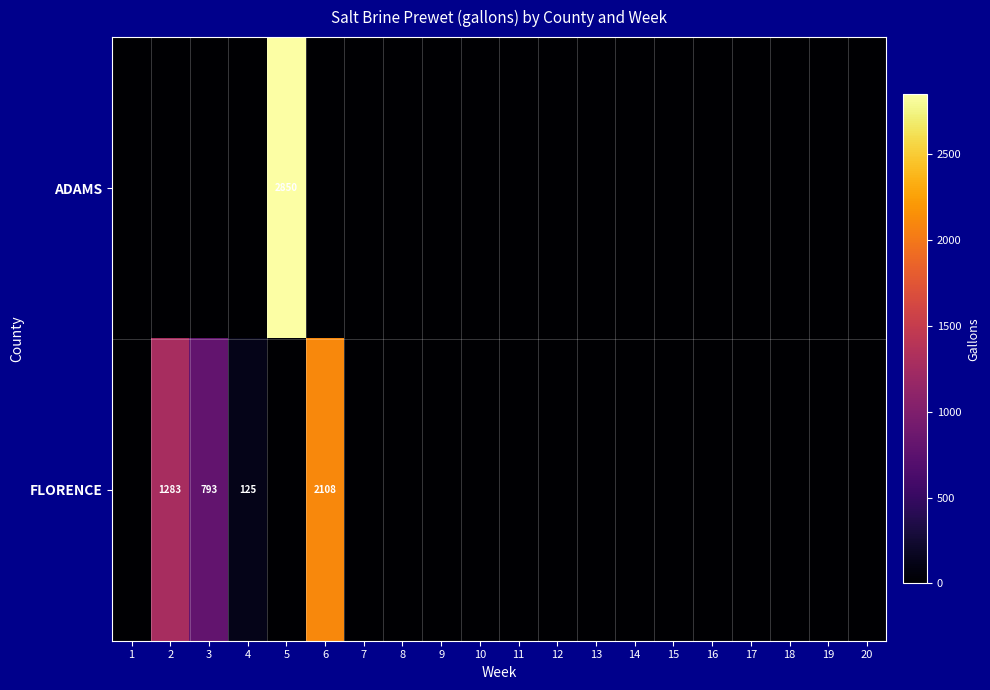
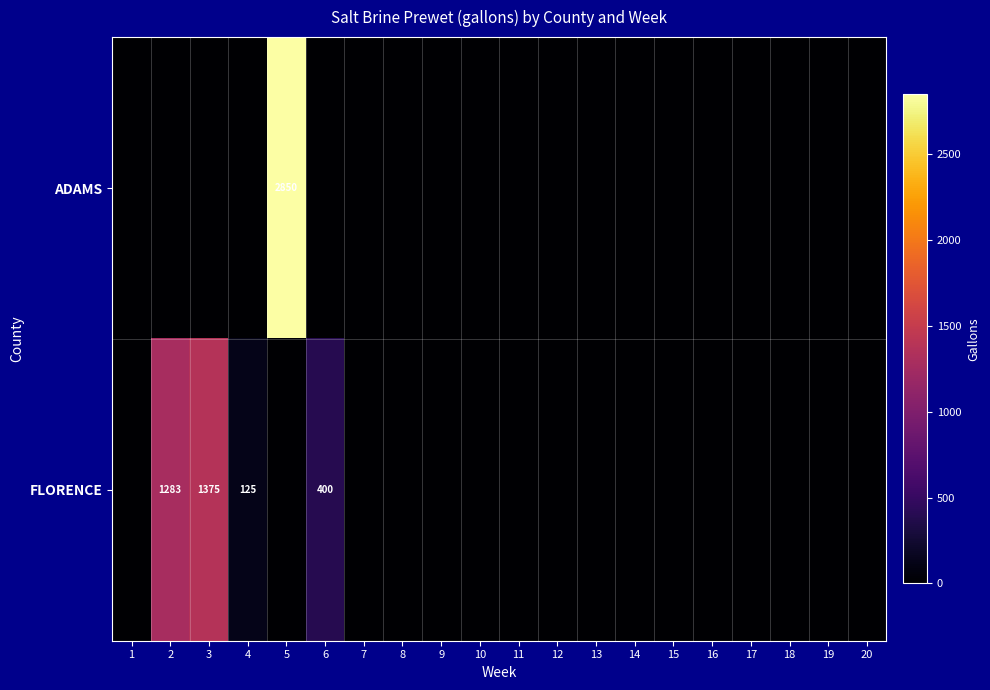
  {
    "ADAMS": {
      "5": 2850
    },
    "FLORENCE": {
      "2": 1283,
-     "3": 793,
+     "3": 1375,
      "4": 125,
-     "6": 2108
+     "6": 400
    }
  }
